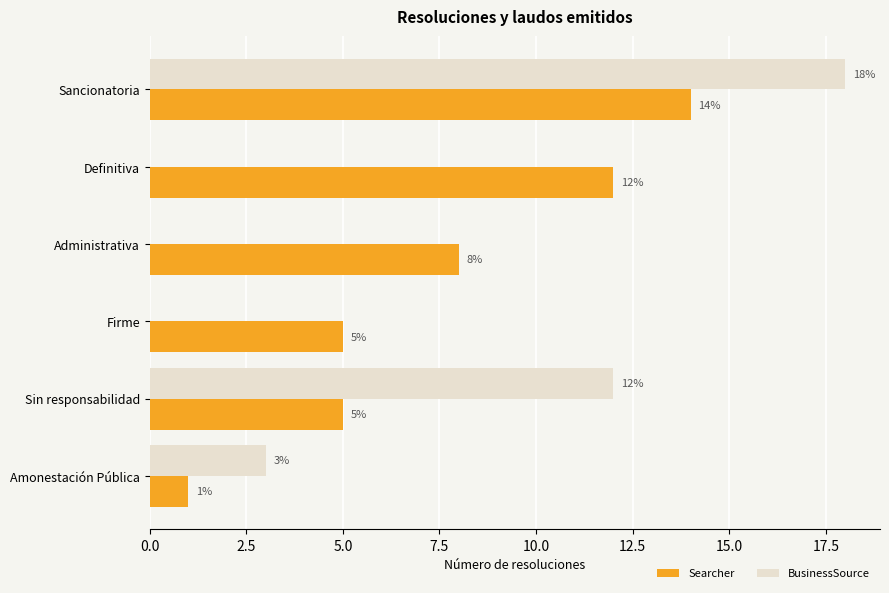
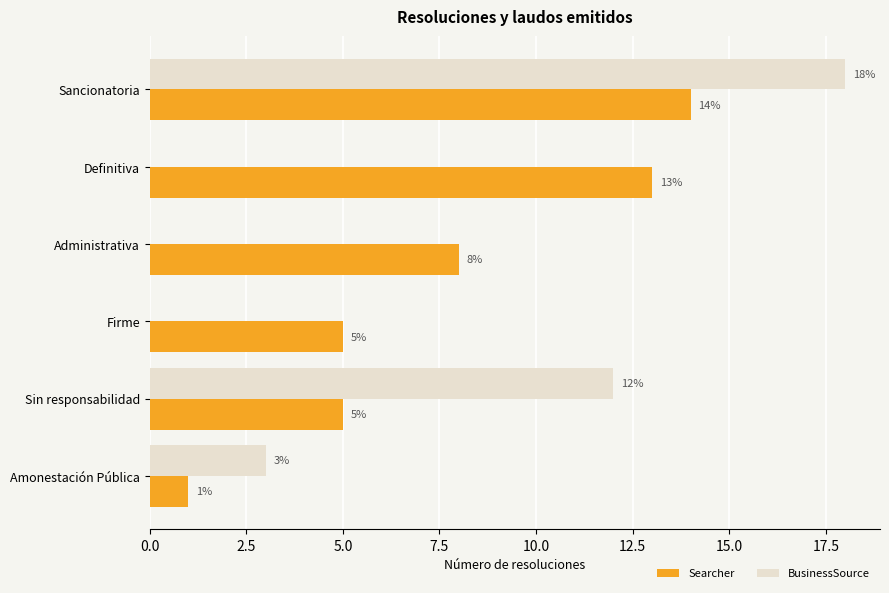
  {
    "Searcher": {
      "Sancionatoria": "14%",
-     "Definitiva": "12%",
+     "Definitiva": "13%",
      "Administrativa": "8%",
      "Firme": "5%",
      "Sin responsabilidad": "5%",
      "Amonestación Pública": "1%"
    },
    "BusinessSource": {
      "Sancionatoria": "18%",
      "Sin responsabilidad": "12%",
      "Amonestación Pública": "3%"
    }
  }
